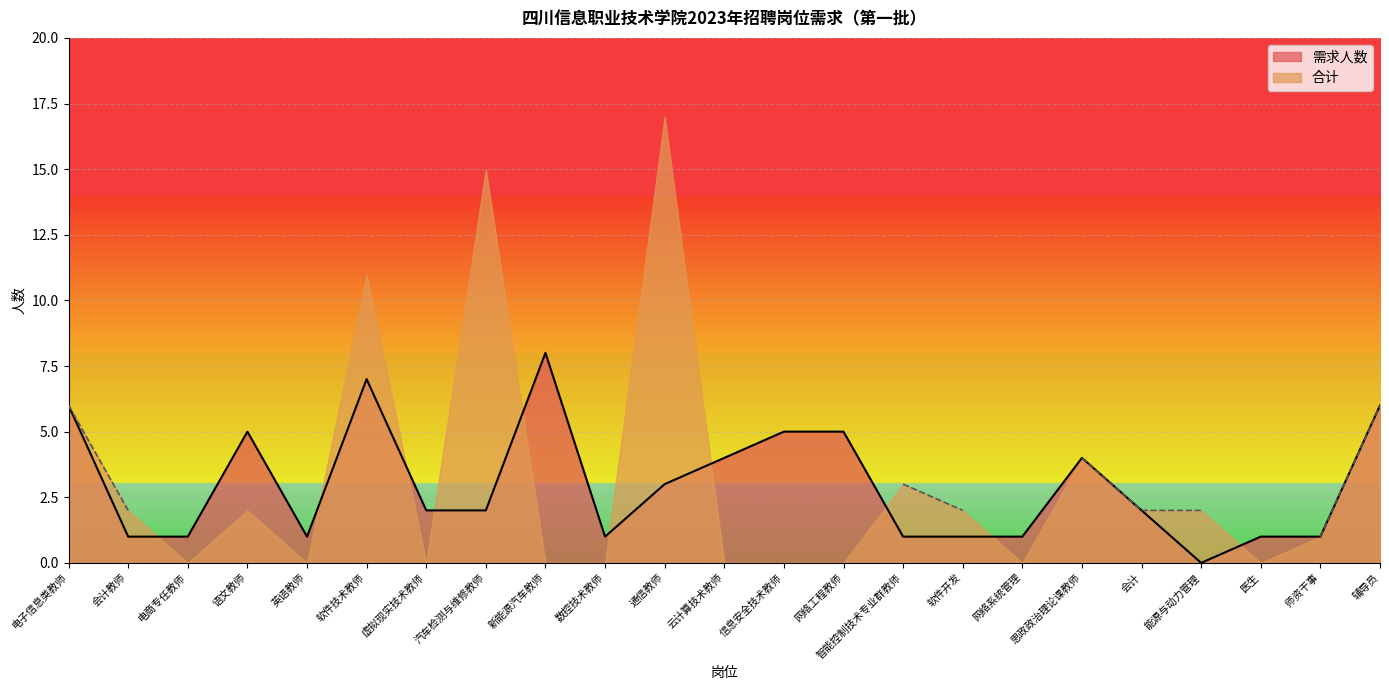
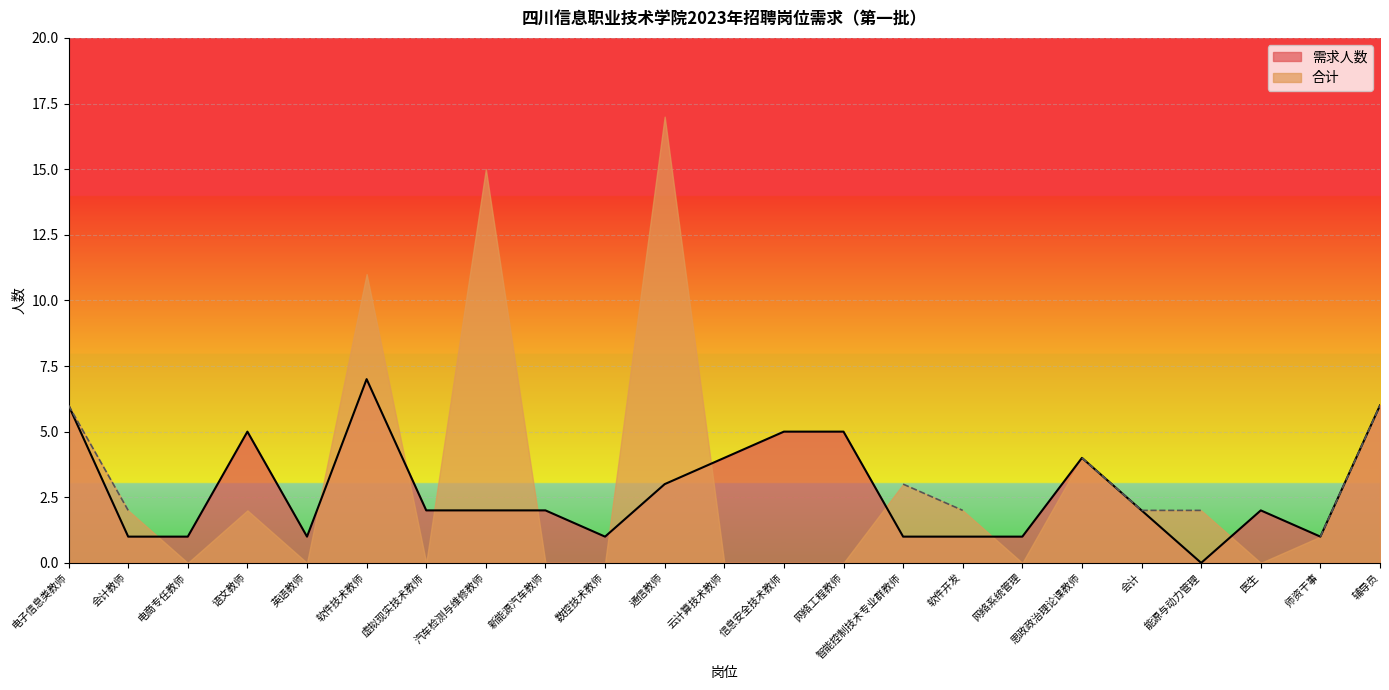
  {
    "需求人数": {
      "会计教师": 1,
      "电商专任教师": 1,
      "语文教师": 5,
      "英语教师": 1,
      "软件技术教师": 7,
      "虚拟现实技术教师": 2,
      "汽车检测与维修教师": 2,
-     "新能源汽车教师": 8,
+     "新能源汽车教师": 2,
      "数控技术教师": 1,
      "通信教师": 3,
      "云计算技术教师": 4,
      "信息安全技术教师": 5,
      "网络工程教师": 5,
      "智能控制技术专业群教师": 1,
      "软件开发": 1,
      "网络系统管理": 1,
      "能源与动力管理": 0,
-     "医生": 1
+     "医生": 2
    },
    "合计": {
      "电商专任教师": 0,
      "英语教师": 0,
      "虚拟现实技术教师": 0,
      "新能源汽车教师": 0,
      "数控技术教师": 0,
      "云计算技术教师": 0,
      "信息安全技术教师": 0,
      "网络工程教师": 0,
      "网络系统管理": 0,
      "医生": 0
    }
  }
